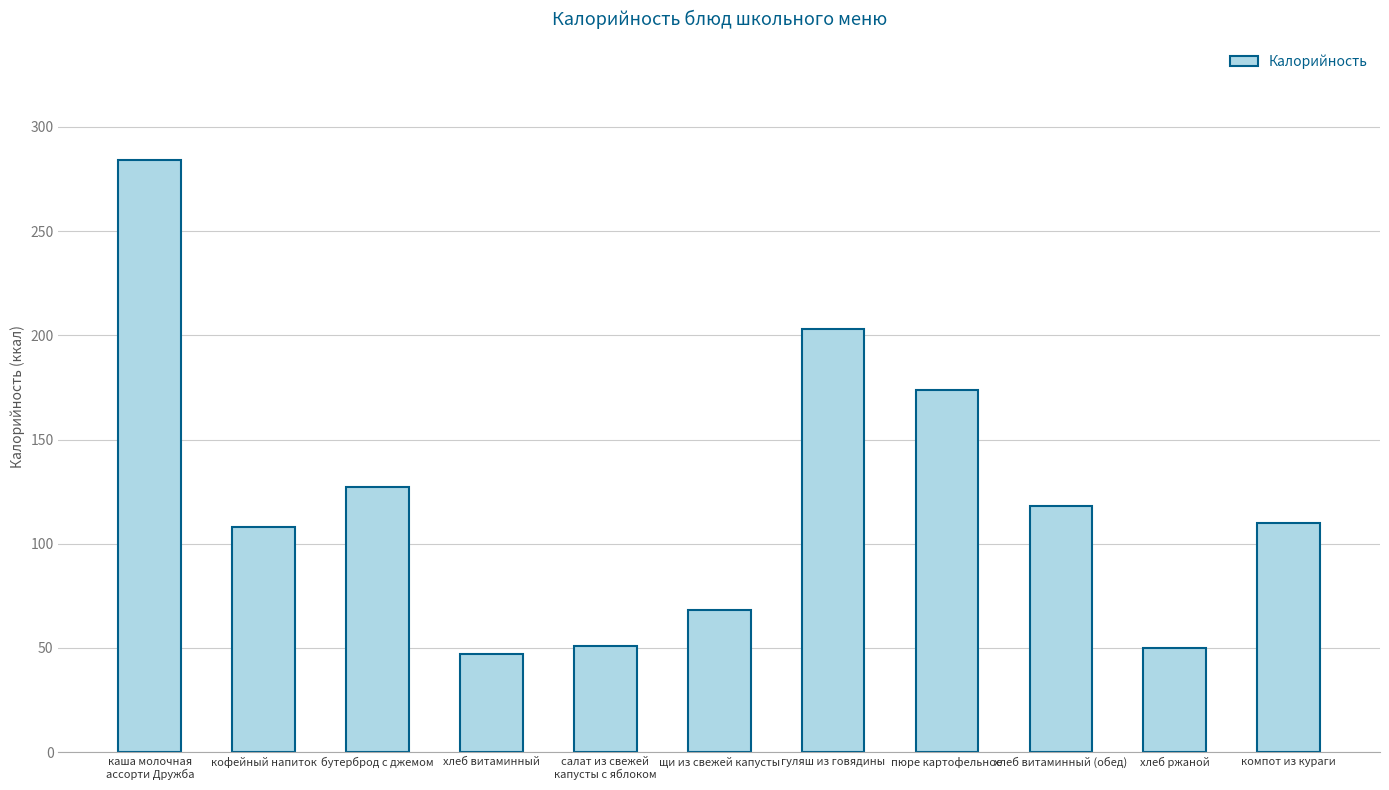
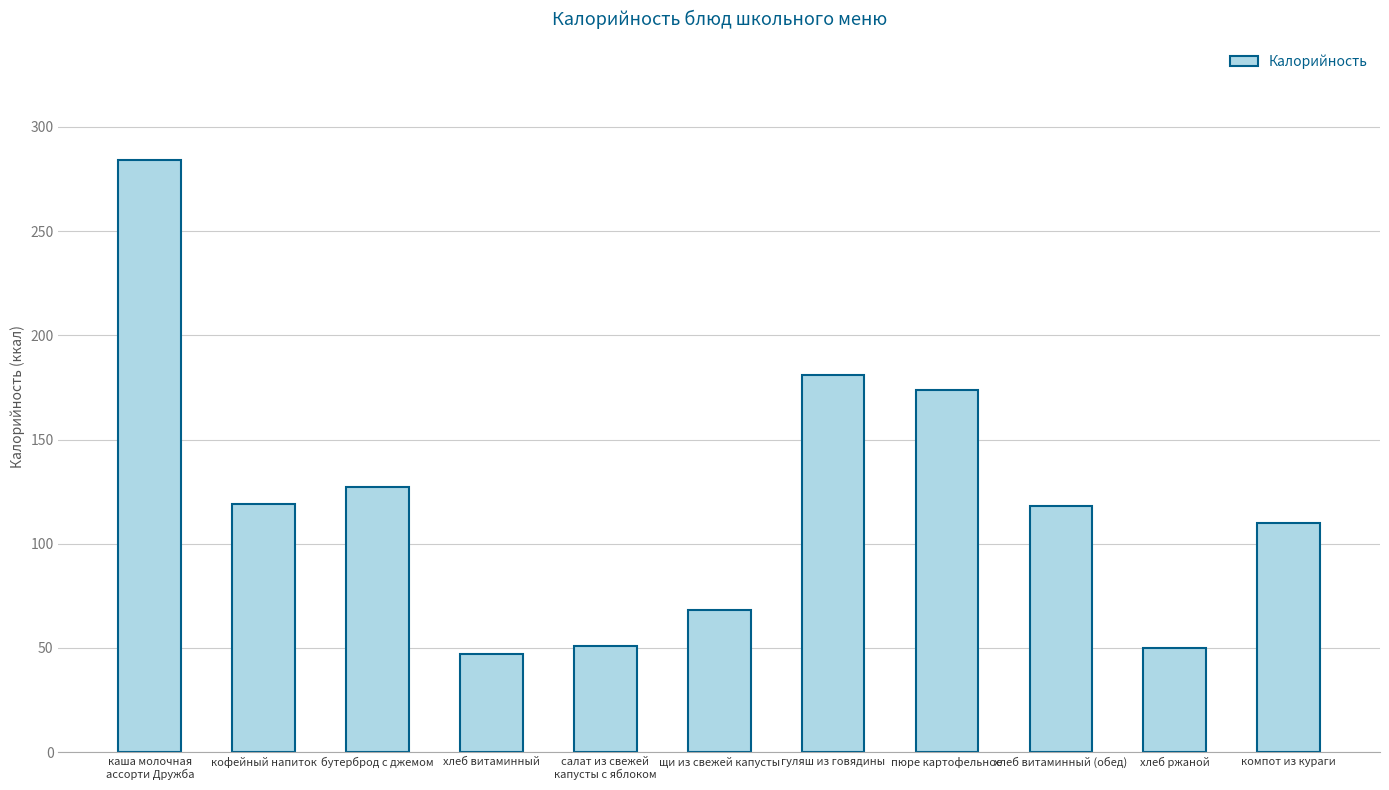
  {
    "каша молочная ассорти Дружба": 284,
-   "кофейный напиток": 108,
+   "кофейный напиток": 119,
    "бутерброд с джемом": 127,
    "хлеб витаминный": 47,
    "салат из свежей капусты с яблоком": 51,
    "щи из свежей капусты": 68,
-   "гуляш из говядины": 203,
+   "гуляш из говядины": 181,
    "пюре картофельное": 174,
    "хлеб витаминный (обед)": 118,
    "хлеб ржаной": 50,
    "компот из кураги": 110
  }
